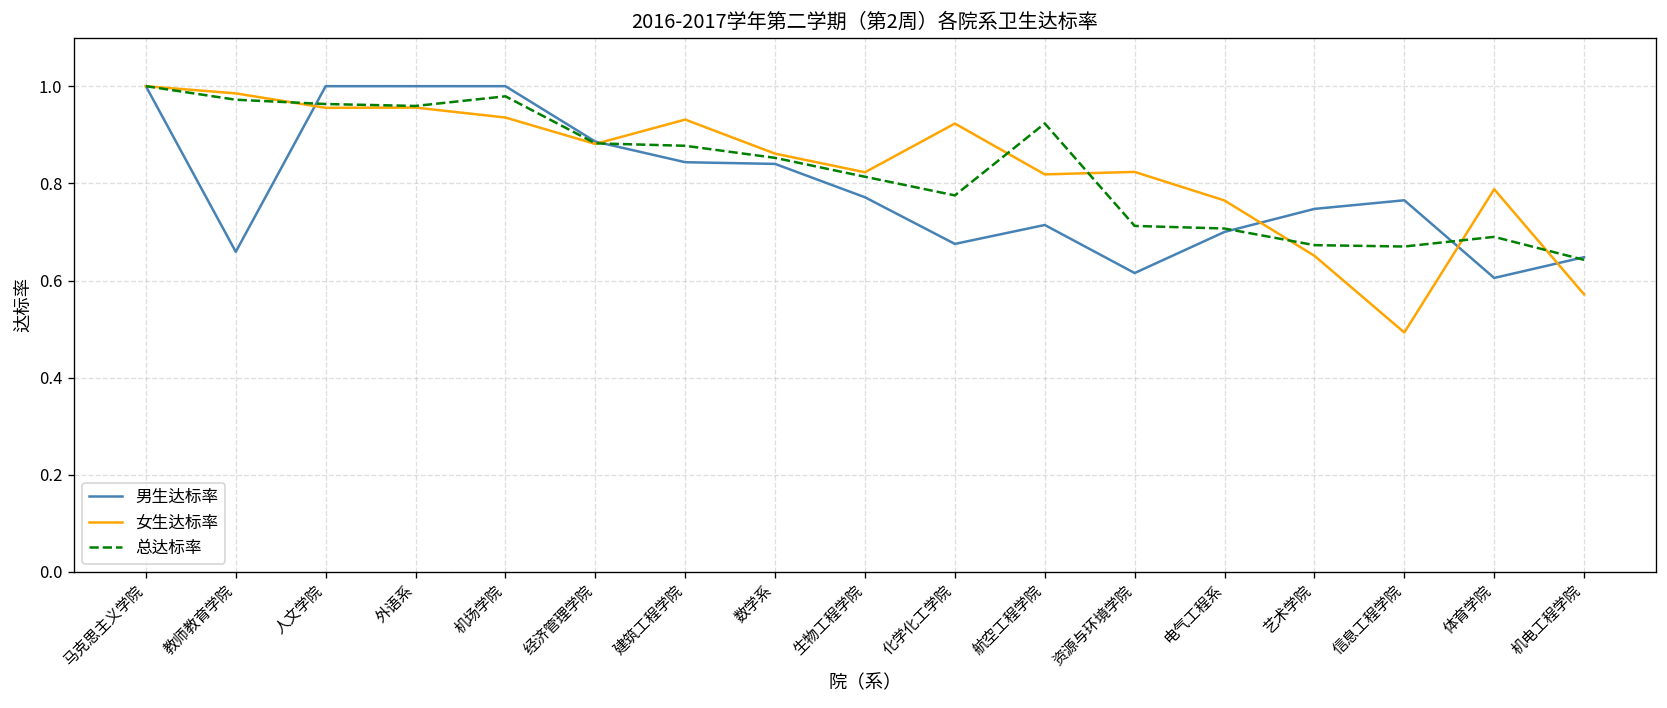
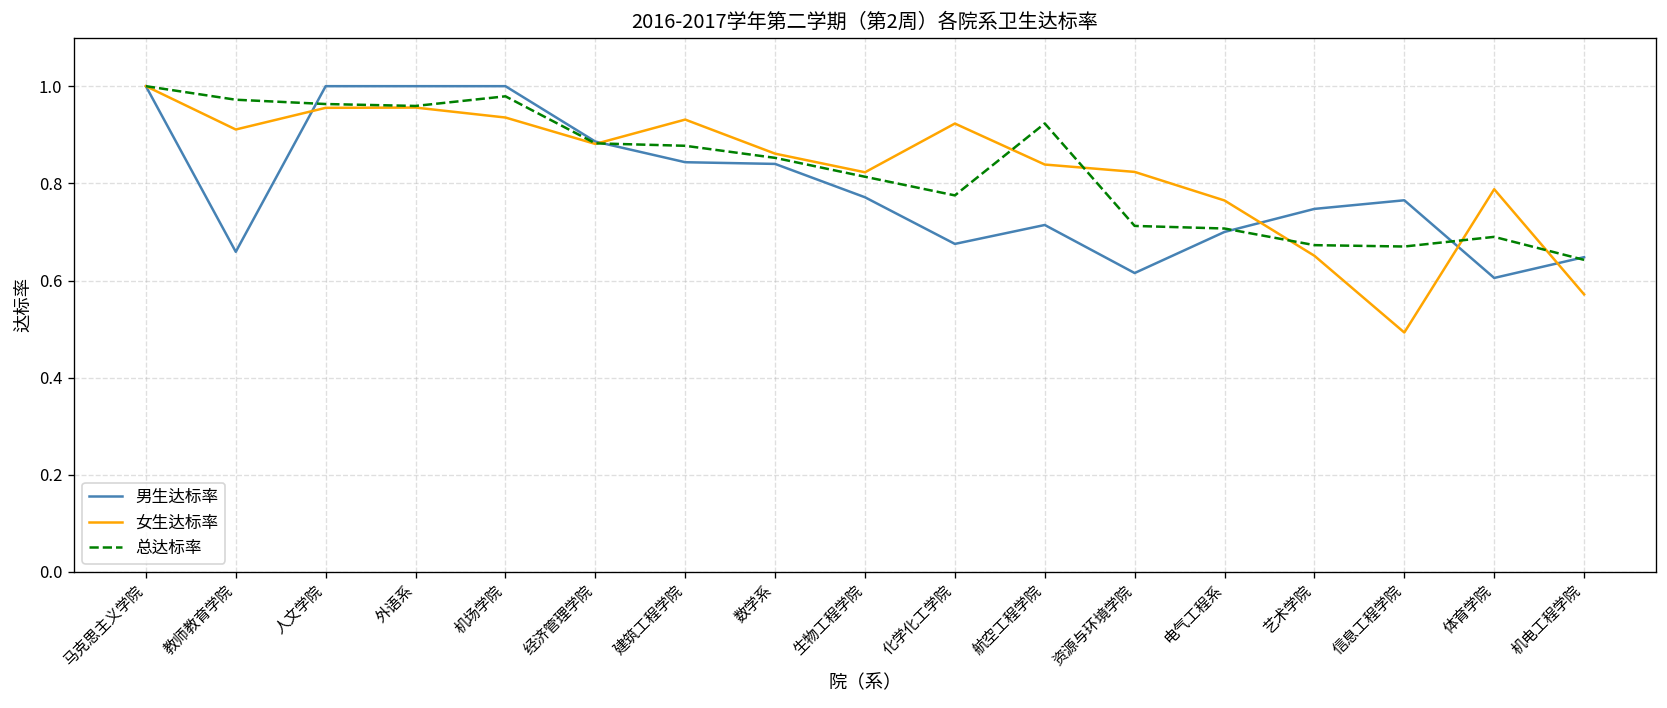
  {
    "男生达标率": {
      "教师教育学院": 0.66,
      "人文学院": 1.00,
      "外语系": 1.00,
      "机场学院": 1.00,
      "建筑工程学院": 0.84,
      "数学系": 0.84,
      "生物工程学院": 0.77,
      "化学化工学院": 0.68,
      "航空工程学院": 0.71,
      "资源与环境学院": 0.62,
      "电气工程系": 0.70,
      "艺术学院": 0.75,
      "信息工程学院": 0.77,
      "体育学院": 0.61
    },
    "女生达标率": {
-     "教师教育学院": 0.99,
+     "教师教育学院": 0.91,
      "人文学院": 0.96,
      "机场学院": 0.94,
      "建筑工程学院": 0.93,
      "数学系": 0.86,
      "生物工程学院": 0.82,
      "化学化工学院": 0.92,
-     "航空工程学院": 0.82,
+     "航空工程学院": 0.84,
      "资源与环境学院": 0.82,
      "电气工程系": 0.76,
      "艺术学院": 0.65,
      "信息工程学院": 0.49,
      "体育学院": 0.79,
      "机电工程学院": 0.57
    },
    "总达标率": {
      "教师教育学院": 0.97,
      "人文学院": 0.96,
      "机场学院": 0.98,
      "建筑工程学院": 0.88,
      "数学系": 0.85,
      "生物工程学院": 0.81,
      "化学化工学院": 0.78,
      "航空工程学院": 0.92,
      "资源与环境学院": 0.71,
      "电气工程系": 0.71,
      "艺术学院": 0.67,
      "信息工程学院": 0.67,
      "体育学院": 0.69
    }
  }
